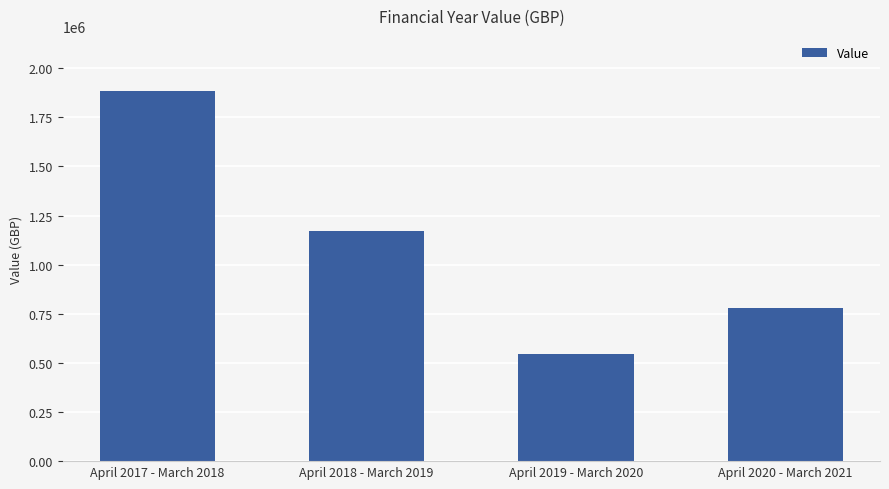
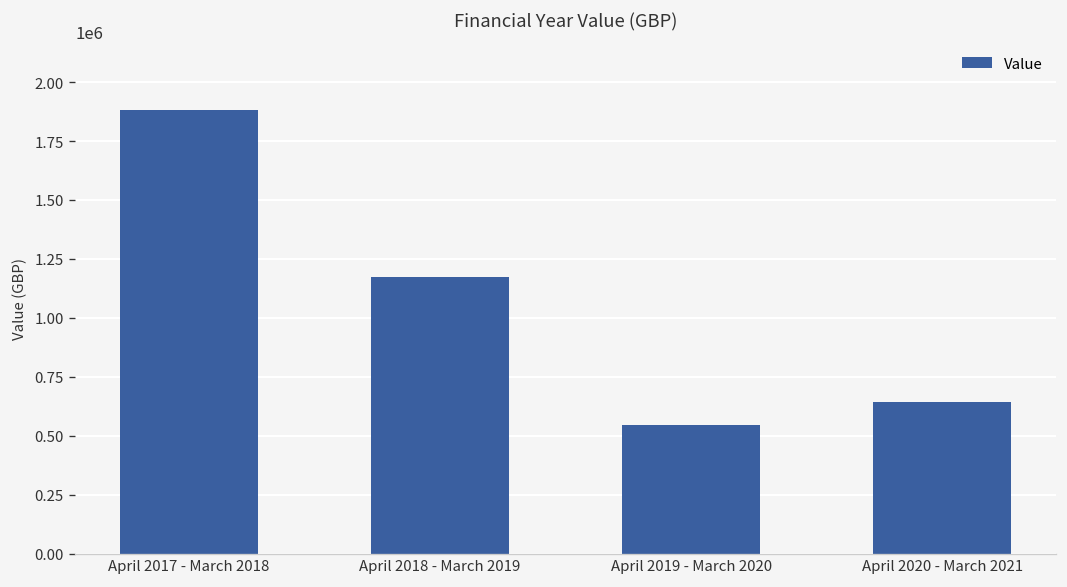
  {
    "April 2017 - March 2018": 1880000,
    "April 2018 - March 2019": 1170000,
    "April 2019 - March 2020": 540000,
-   "April 2020 - March 2021": 780000
+   "April 2020 - March 2021": 640000
  }
